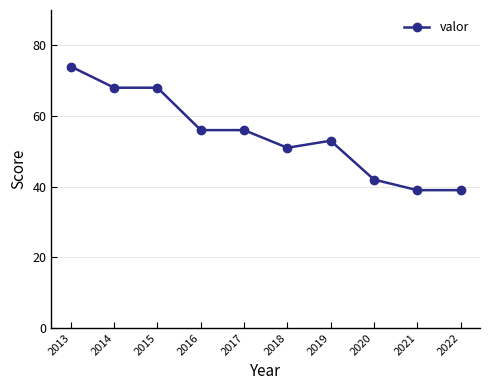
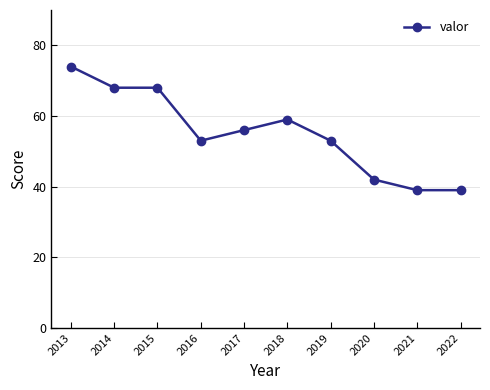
  {
    "2013": 74,
    "2014": 68,
    "2015": 68,
-   "2016": 56,
+   "2016": 53,
    "2017": 56,
-   "2018": 51,
+   "2018": 59,
    "2019": 53,
    "2020": 42,
    "2021": 39,
    "2022": 39
  }
